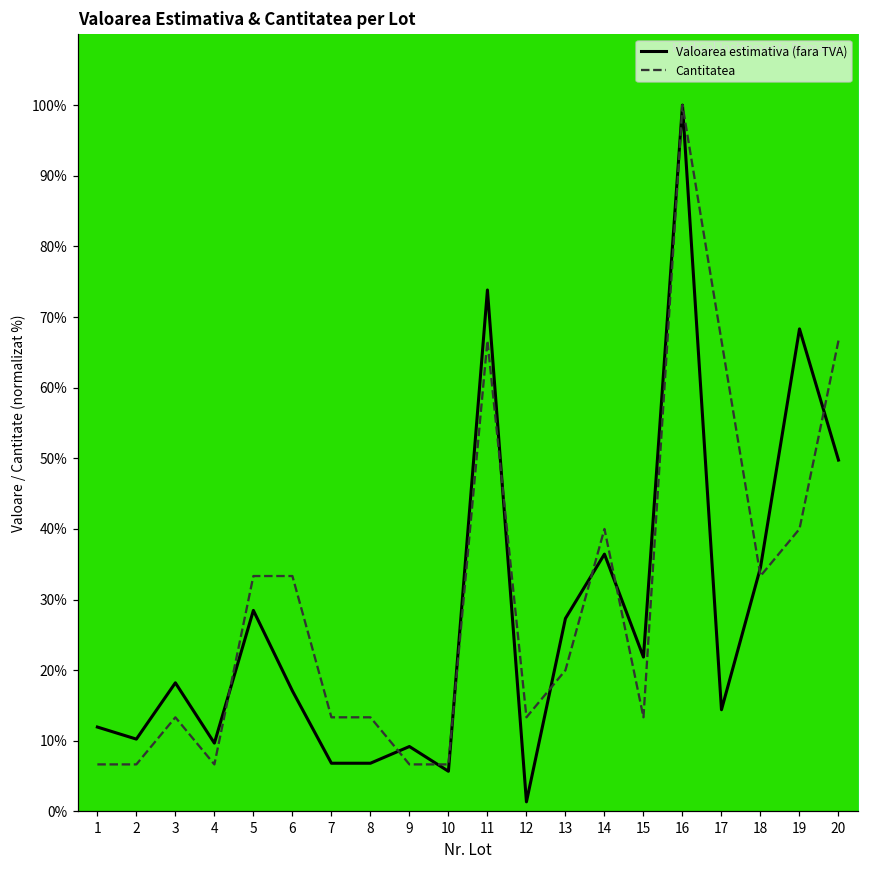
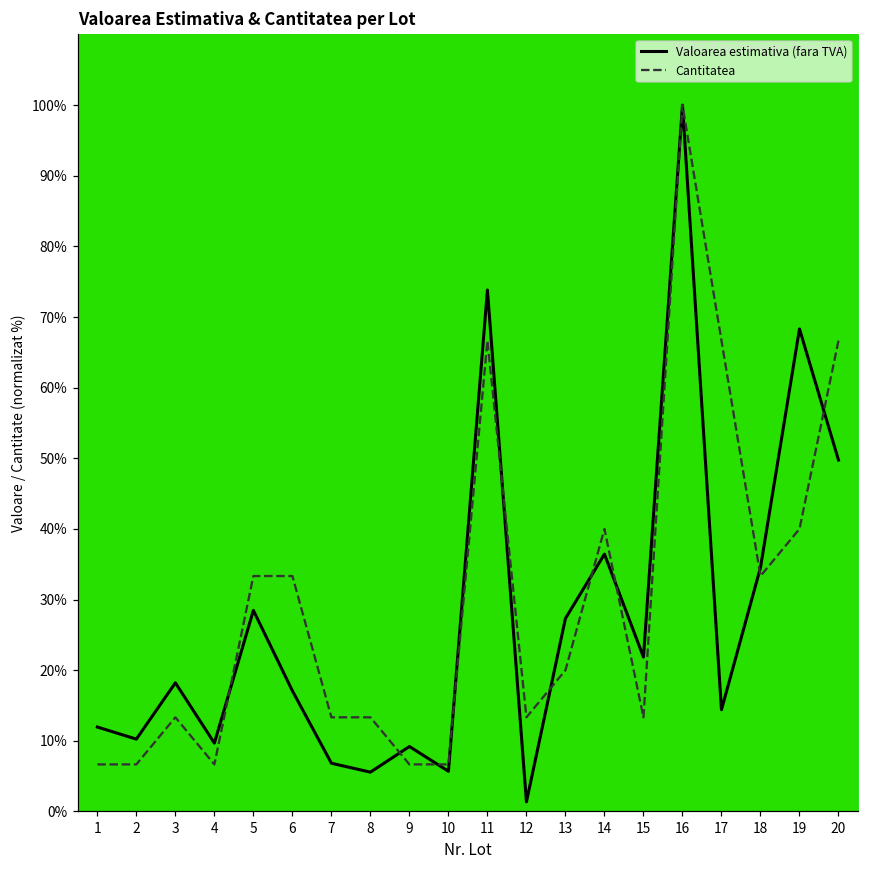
  {
    "Valoarea estimativa (fara TVA)": {
      "1": "12%",
      "2": "10%",
      "3": "18%",
      "4": "10%",
      "5": "28%",
      "6": "17%",
      "7": "7%",
-     "8": "7%",
+     "8": "6%",
      "9": "9%",
      "10": "6%",
      "11": "74%",
      "12": "1%",
      "13": "27%",
      "14": "36%",
      "15": "22%",
      "17": "14%",
      "18": "35%",
      "19": "68%",
      "20": "50%"
    },
    "Cantitatea": {
      "1": "7%",
      "2": "7%",
      "3": "13%",
      "4": "7%",
      "5": "33%",
      "6": "33%",
      "7": "13%",
      "8": "13%",
      "9": "7%",
      "10": "7%",
      "11": "67%",
      "12": "13%",
      "13": "20%",
      "14": "40%",
      "15": "13%",
      "17": "67%",
      "18": "33%",
      "19": "40%",
      "20": "67%"
    }
  }
